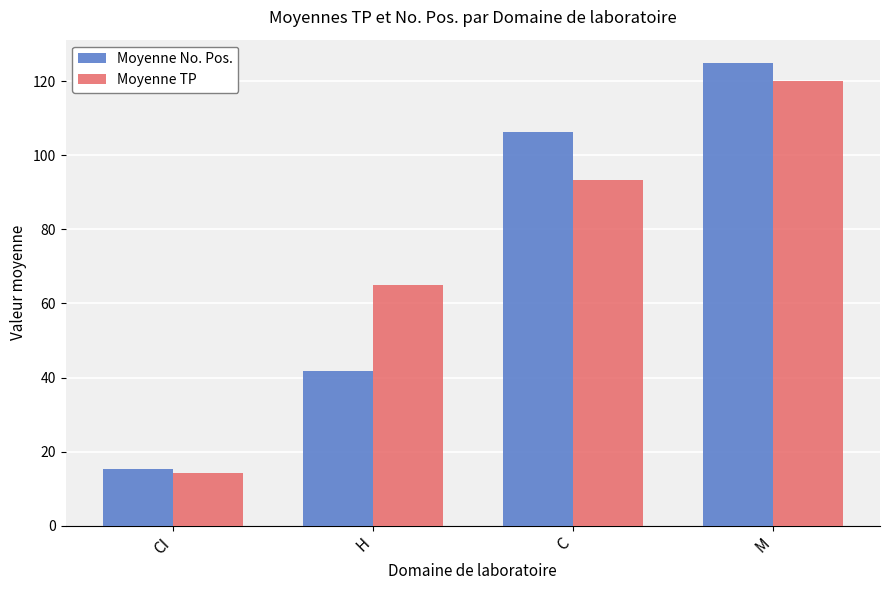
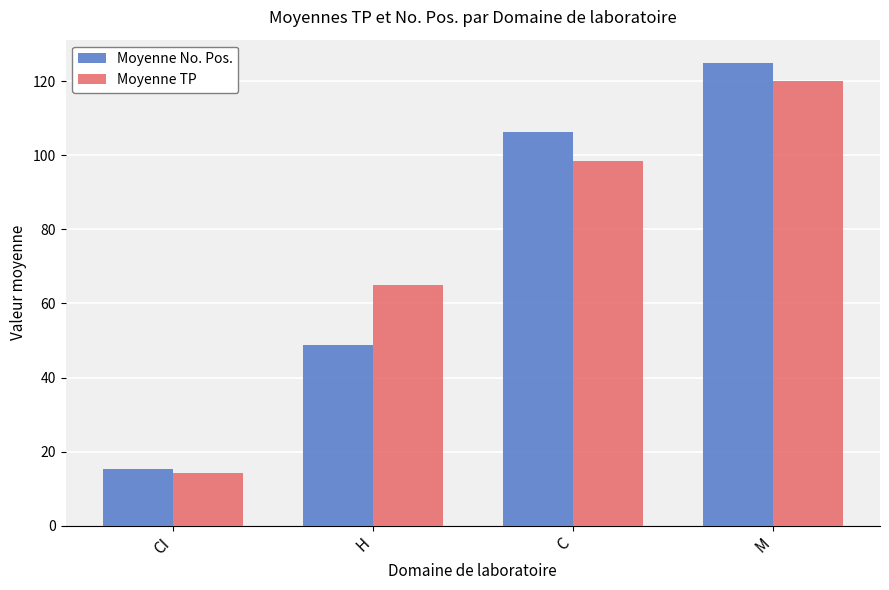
  {
    "Moyenne No. Pos.": {
      "CI": 15,
-     "H": 42,
+     "H": 49,
      "C": 106,
      "M": 125
    },
    "Moyenne TP": {
      "CI": 14,
      "H": 65,
-     "C": 93,
+     "C": 98,
      "M": 120
    }
  }
